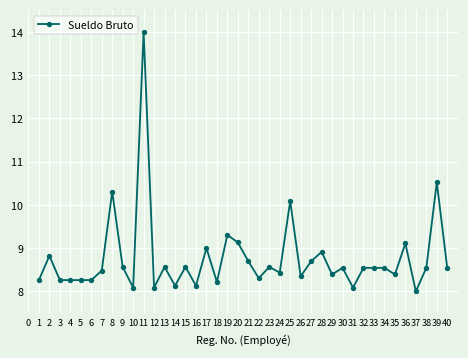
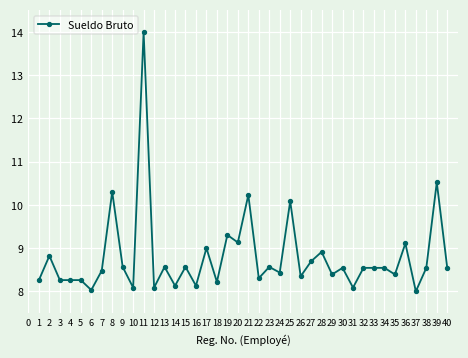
  {
    "1": 8.3,
    "2": 8.8,
    "3": 8.3,
    "4": 8.3,
    "5": 8.3,
-   "6": 8.3,
+   "6": 8.0,
    "7": 8.5,
    "8": 10.3,
    "9": 8.6,
    "10": 8.1,
    "11": 14.0,
    "12": 8.1,
    "13": 8.6,
    "14": 8.1,
    "15": 8.6,
    "16": 8.1,
    "17": 9.0,
    "18": 8.2,
    "19": 9.3,
    "20": 9.1,
-   "21": 8.7,
+   "21": 10.2,
    "22": 8.3,
    "23": 8.6,
    "24": 8.4,
    "25": 10.1,
    "26": 8.3,
    "27": 8.7,
    "28": 8.9,
    "29": 8.4,
    "30": 8.5,
    "31": 8.1,
    "32": 8.5,
    "33": 8.5,
    "34": 8.5,
    "35": 8.4,
    "36": 9.1,
    "37": 8.0,
    "38": 8.5,
    "39": 10.5,
    "40": 8.5
  }
